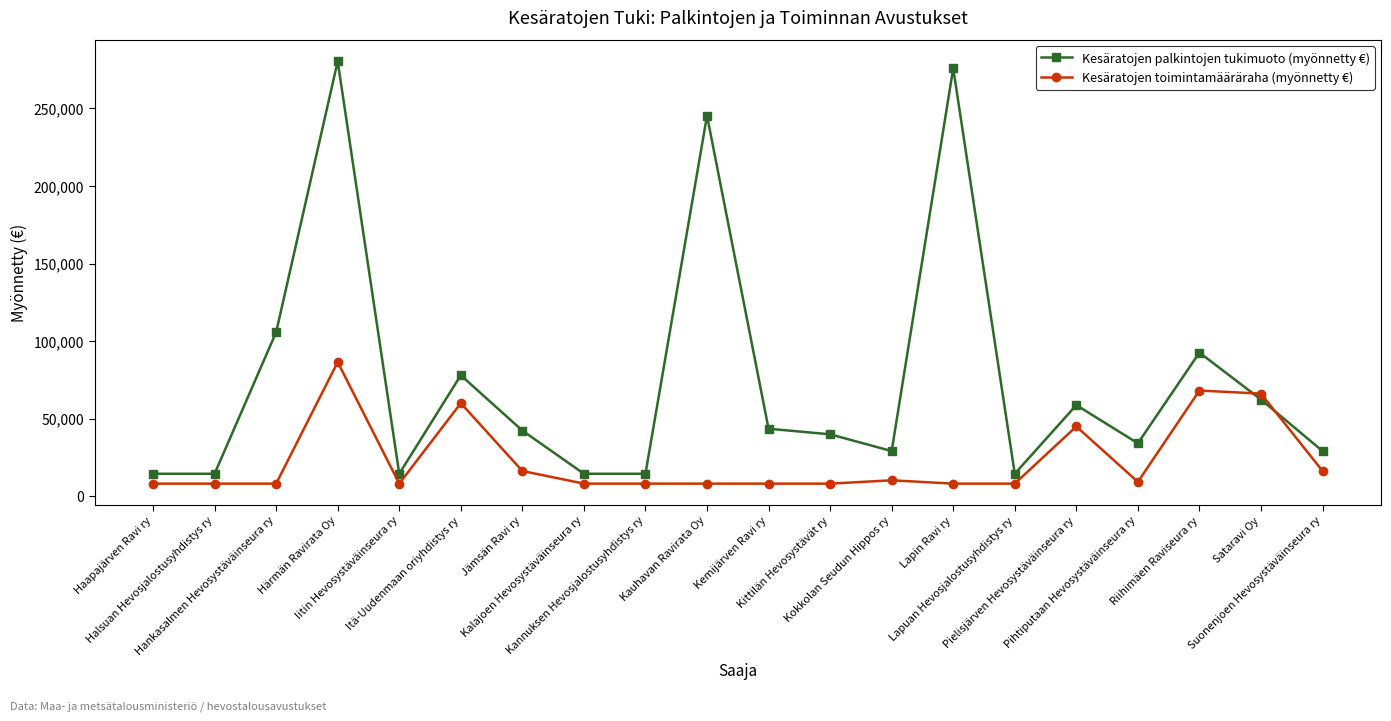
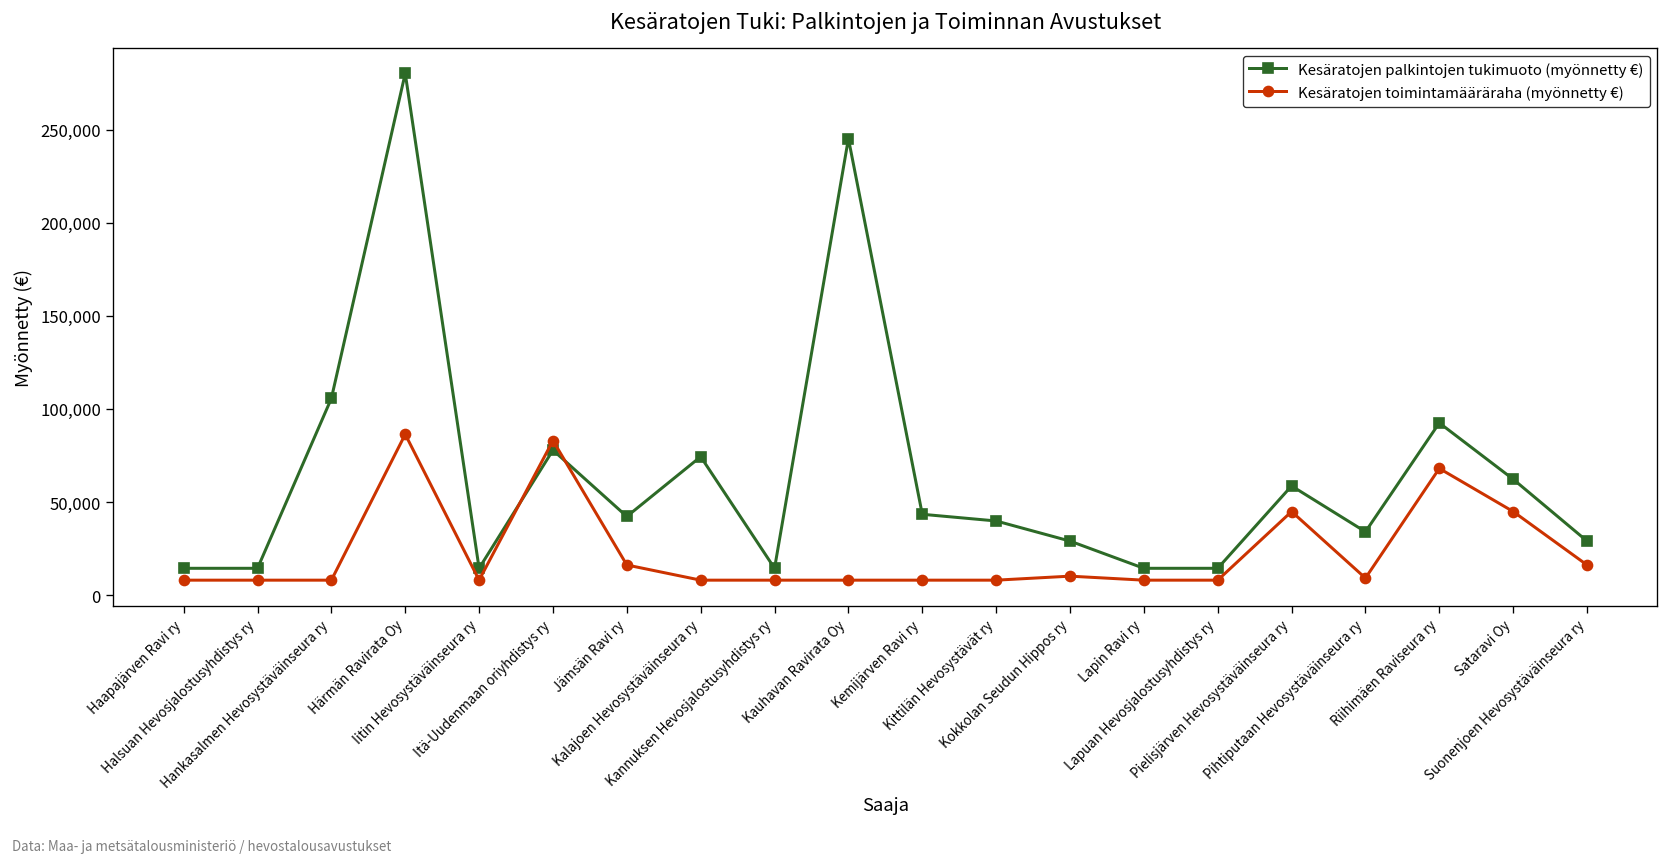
  {
    "Kesäratojen palkintojen tukimuoto (myönnetty €)": {
      "Haapajärven Ravi ry": "15,000",
      "Halsuan Hevosjalostusyhdistys ry": "15,000",
      "Hankasalmen Hevosystäväinseura ry": "106,000",
      "Härmän Ravirata Oy": "280,000",
      "Iitin Hevosystäväinseura ry": "15,000",
      "Itä-Uudenmaan oriyhdistys ry": "78,000",
      "Jämsän Ravi ry": "42,000",
-     "Kalajoen Hevosystäväinseura ry": "15,000",
+     "Kalajoen Hevosystäväinseura ry": "74,000",
      "Kannuksen Hevosjalostusyhdistys ry": "15,000",
      "Kauhavan Ravirata Oy": "245,000",
      "Kemijärven Ravi ry": "44,000",
      "Kittilän Hevosystävät ry": "40,000",
      "Kokkolan Seudun Hippos ry": "29,000",
-     "Lapin Ravi ry": "276,000",
+     "Lapin Ravi ry": "15,000",
      "Lapuan Hevosjalostusyhdistys ry": "15,000",
      "Pielisjärven Hevosystäväinseura ry": "59,000",
      "Pihtiputaan Hevosystäväinseura ry": "34,000",
      "Riihimäen Raviseura ry": "93,000",
      "Sataravi Oy": "62,000",
      "Suonenjoen Hevosystäväinseura ry": "29,000"
    },
    "Kesäratojen toimintamääräraha (myönnetty €)": {
      "Haapajärven Ravi ry": "8,000",
      "Halsuan Hevosjalostusyhdistys ry": "8,000",
      "Hankasalmen Hevosystäväinseura ry": "8,000",
      "Härmän Ravirata Oy": "86,000",
      "Iitin Hevosystäväinseura ry": "8,000",
-     "Itä-Uudenmaan oriyhdistys ry": "60,000",
+     "Itä-Uudenmaan oriyhdistys ry": "83,000",
      "Jämsän Ravi ry": "16,000",
      "Kalajoen Hevosystäväinseura ry": "8,000",
      "Kannuksen Hevosjalostusyhdistys ry": "8,000",
      "Kauhavan Ravirata Oy": "8,000",
      "Kemijärven Ravi ry": "8,000",
      "Kittilän Hevosystävät ry": "8,000",
      "Kokkolan Seudun Hippos ry": "10,000",
      "Lapin Ravi ry": "8,000",
      "Lapuan Hevosjalostusyhdistys ry": "8,000",
      "Pielisjärven Hevosystäväinseura ry": "45,000",
      "Pihtiputaan Hevosystäväinseura ry": "9,000",
      "Riihimäen Raviseura ry": "68,000",
-     "Sataravi Oy": "66,000",
+     "Sataravi Oy": "45,000",
      "Suonenjoen Hevosystäväinseura ry": "16,000"
    }
  }
